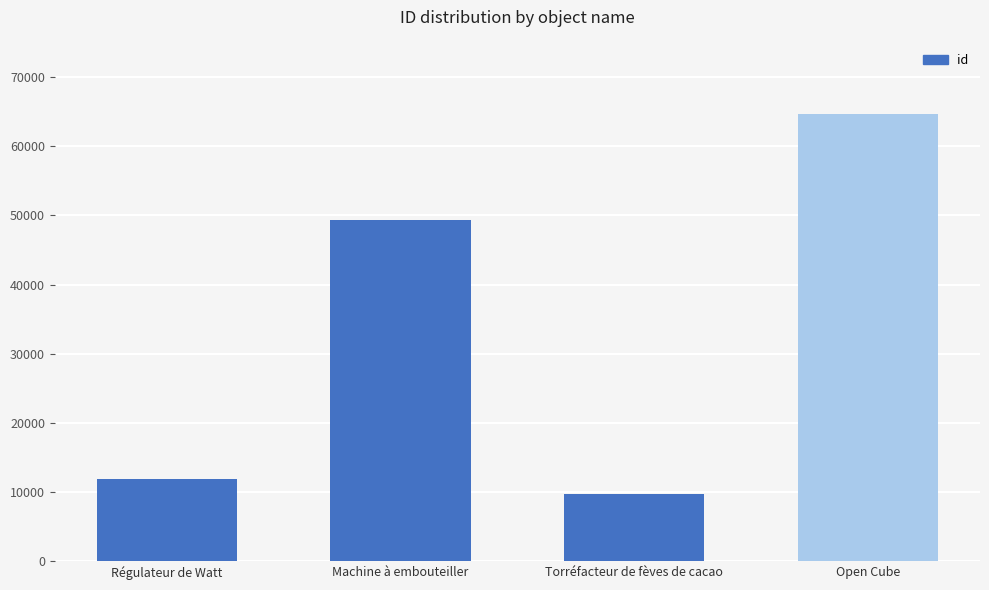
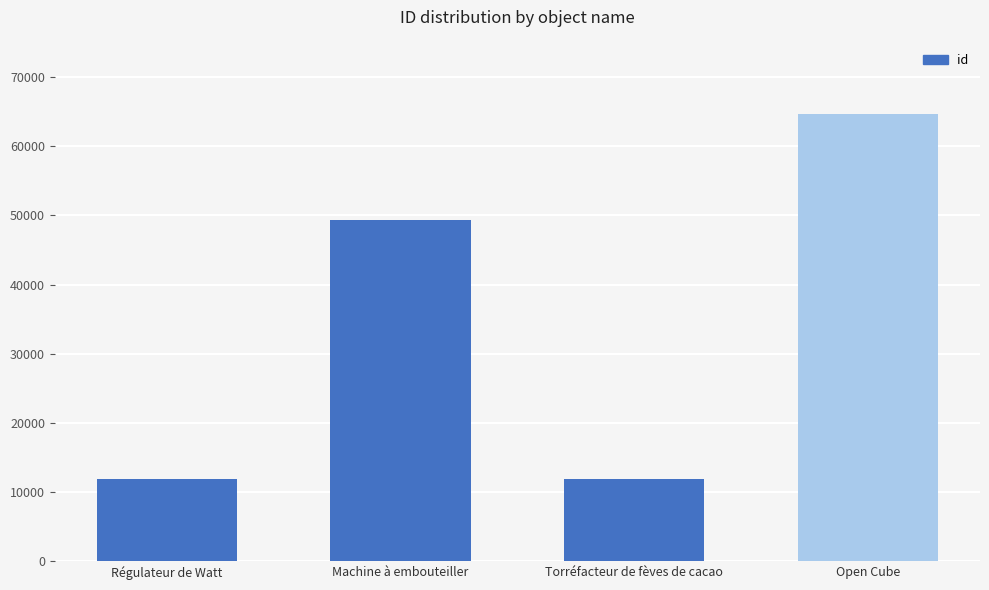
  {
    "Régulateur de Watt": 12000,
    "Machine à embouteiller": 49000,
-   "Torréfacteur de fèves de cacao": 10000,
+   "Torréfacteur de fèves de cacao": 12000,
    "Open Cube": 65000
  }
